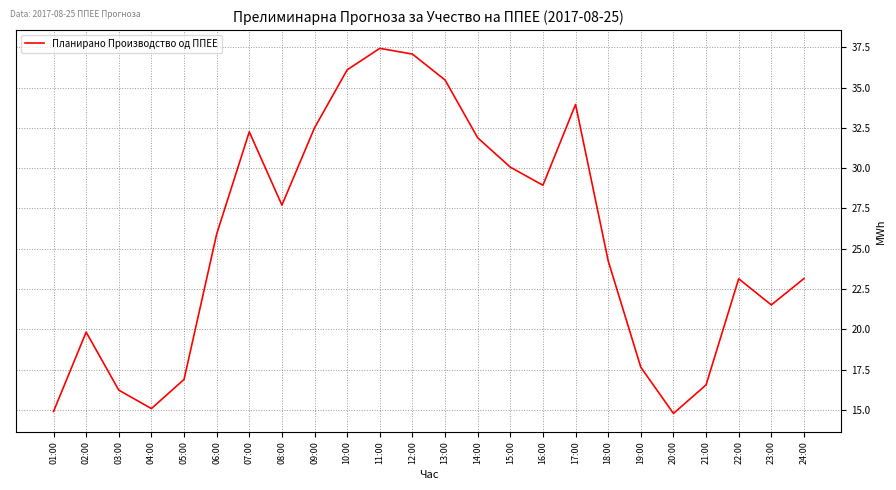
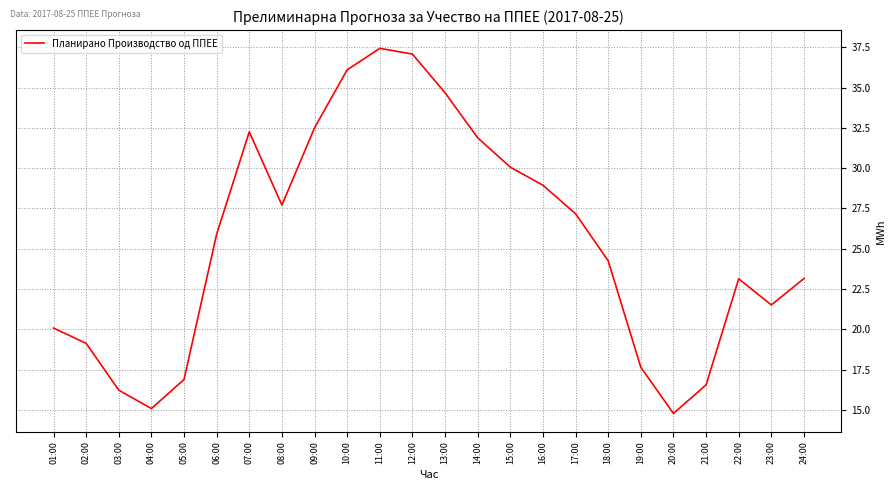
  {
-   "01:00": 14.9,
-   "02:00": 19.8,
+   "01:00": 20.1,
+   "02:00": 19.1,
    "03:00": 16.2,
    "04:00": 15.1,
    "05:00": 16.9,
    "06:00": 25.9,
    "07:00": 32.3,
    "08:00": 27.7,
    "09:00": 32.5,
    "10:00": 36.1,
    "11:00": 37.4,
    "12:00": 37.1,
-   "13:00": 35.5,
+   "13:00": 34.7,
    "14:00": 31.9,
    "15:00": 30.1,
    "16:00": 28.9,
-   "17:00": 34.0,
+   "17:00": 27.2,
    "18:00": 24.3,
    "19:00": 17.7,
    "20:00": 14.8,
    "21:00": 16.6,
    "22:00": 23.1,
    "23:00": 21.5,
    "24:00": 23.2
  }
